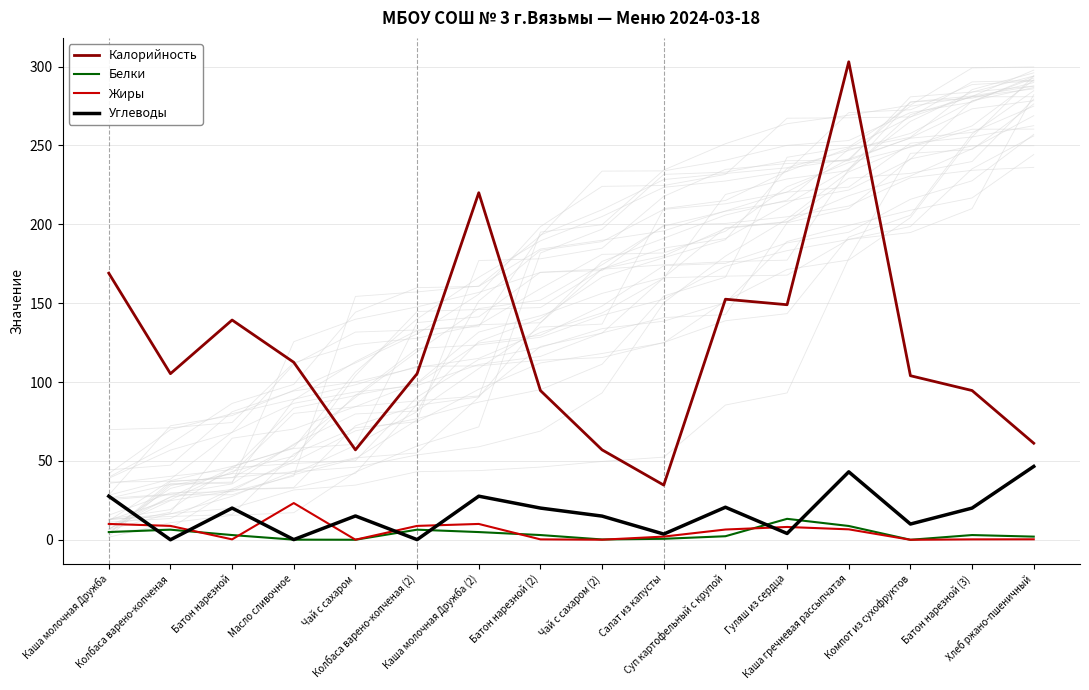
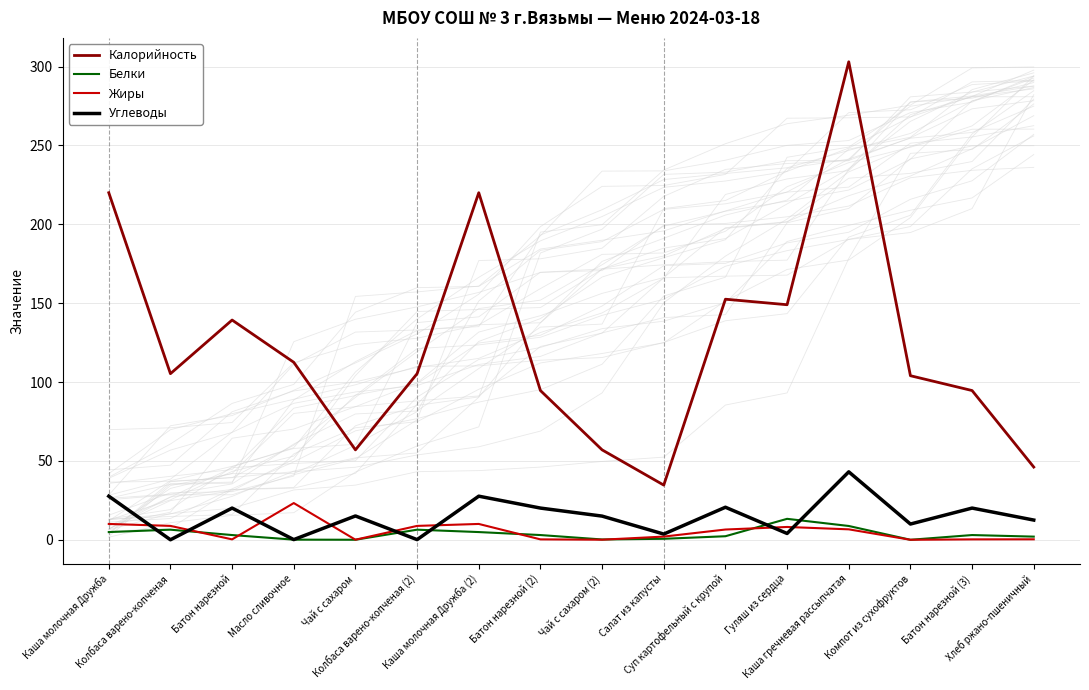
  {
    "Калорийность": {
-     "Каша молочная Дружба": 169,
+     "Каша молочная Дружба": 220,
      "Колбаса варено-копченая": 105,
      "Батон нарезной": 139,
      "Чай с сахаром": 57,
      "Колбаса варено-копченая (2)": 105,
      "Каша молочная Дружба (2)": 220,
      "Чай с сахаром (2)": 57,
      "Салат из капусты": 35,
      "Гуляш из сердца": 149,
      "Каша гречневая рассыпчатая": 303,
      "Компот из сухофруктов": 104,
      "Батон нарезной (3)": 95,
-     "Хлеб ржано-пшеничный": 61
+     "Хлеб ржано-пшеничный": 46
    },
    "Белки": {
      "Батон нарезной": 3,
      "Колбаса варено-копченая (2)": 6,
      "Каша молочная Дружба (2)": 5,
      "Батон нарезной (2)": 3,
      "Суп картофельный с крупой": 2,
      "Гуляш из сердца": 13,
      "Каша гречневая рассыпчатая": 9,
      "Батон нарезной (3)": 3,
      "Хлеб ржано-пшеничный": 2
    },
    "Жиры": {
      "Батон нарезной": 0,
      "Масло сливочное": 23,
      "Колбаса варено-копченая (2)": 9,
      "Каша молочная Дружба (2)": 10,
      "Батон нарезной (2)": 0,
      "Суп картофельный с крупой": 7,
      "Гуляш из сердца": 8,
      "Каша гречневая рассыпчатая": 7,
      "Батон нарезной (3)": 0,
      "Хлеб ржано-пшеничный": 0
    },
    "Углеводы": {
      "Колбаса варено-копченая": 0,
      "Чай с сахаром": 15,
      "Колбаса варено-копченая (2)": 0,
      "Каша молочная Дружба (2)": 28,
      "Батон нарезной (2)": 20,
      "Чай с сахаром (2)": 15,
      "Суп картофельный с крупой": 21,
      "Гуляш из сердца": 4,
      "Каша гречневая рассыпчатая": 43,
      "Компот из сухофруктов": 10,
      "Батон нарезной (3)": 20,
-     "Хлеб ржано-пшеничный": 47
+     "Хлеб ржано-пшеничный": 13
    }
  }
